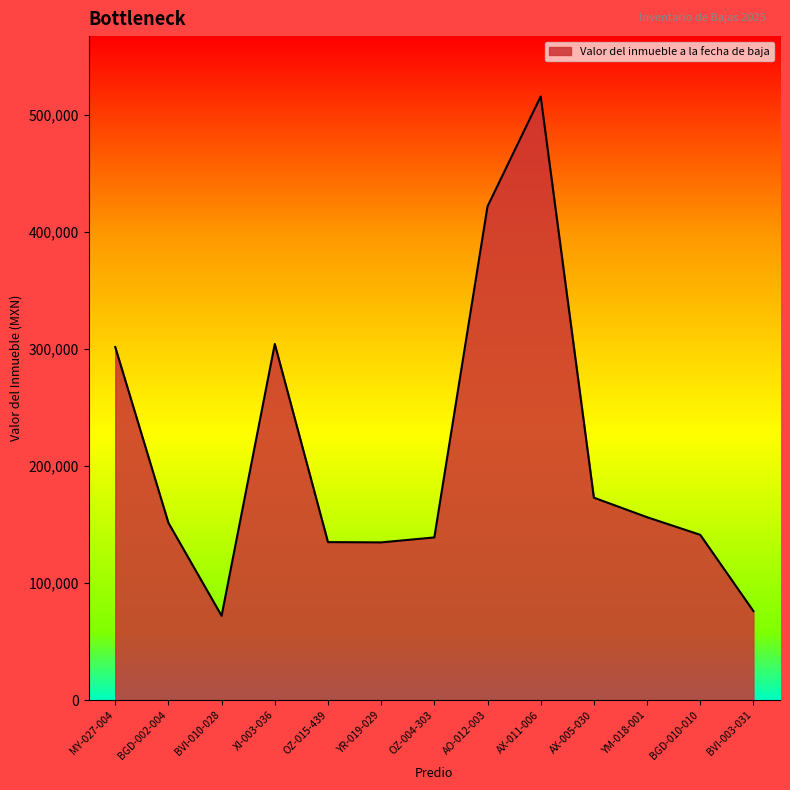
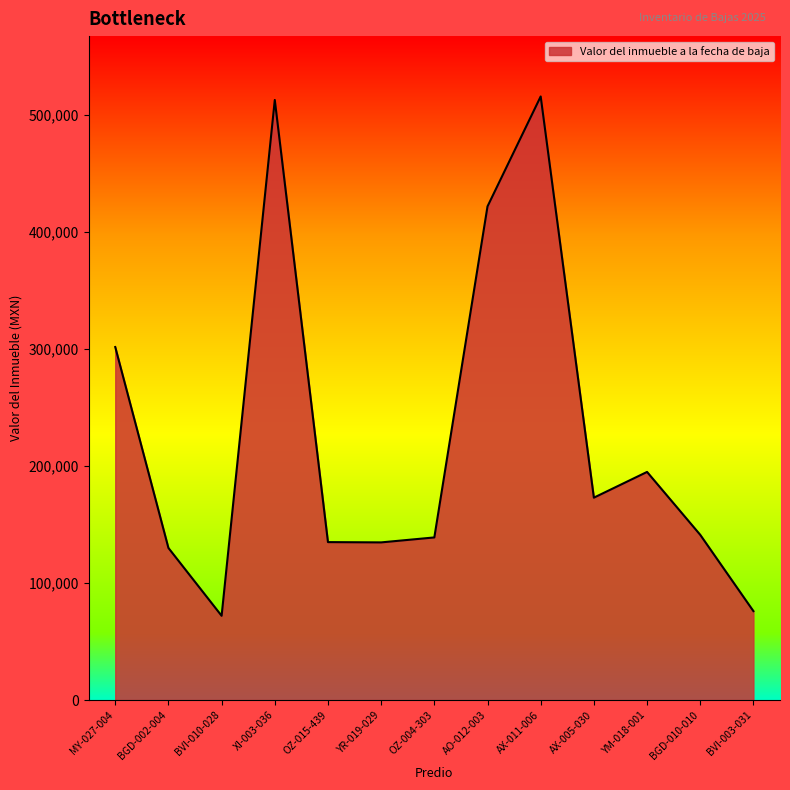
  {
    "MY-027-004": "302,000",
-   "BGD-002-004": "151,000",
+   "BGD-002-004": "130,000",
    "BVI-010-028": "72,000",
-   "XI-003-036": "304,000",
+   "XI-003-036": "513,000",
    "OZ-015-439": "135,000",
    "YR-019-029": "135,000",
    "OZ-004-303": "139,000",
    "AO-012-003": "422,000",
    "AX-011-006": "516,000",
    "AX-005-030": "173,000",
-   "YM-018-001": "156,000",
+   "YM-018-001": "195,000",
    "BGD-010-010": "141,000",
    "BVI-003-031": "76,000"
  }
